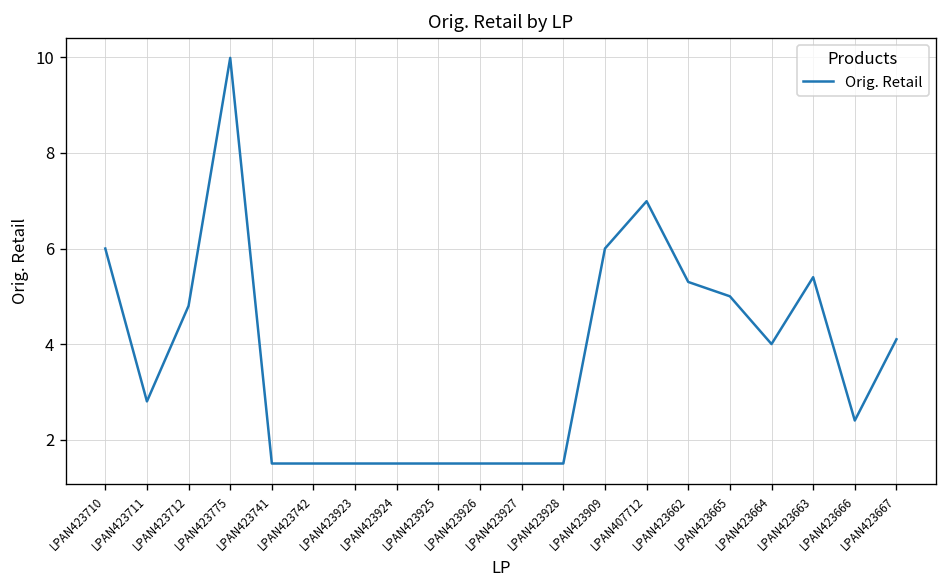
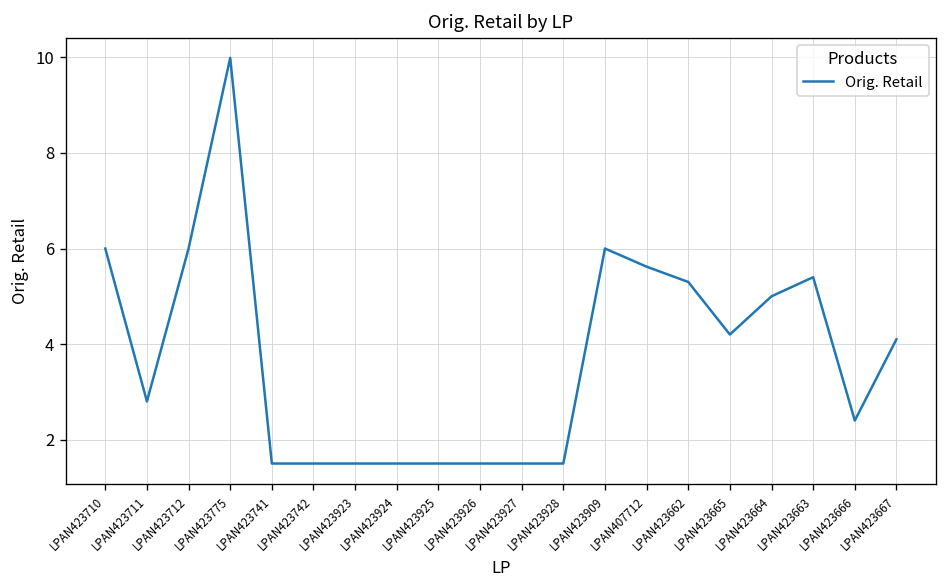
  {
    "LPAN423710": 6.0,
    "LPAN423711": 2.8,
-   "LPAN423712": 4.8,
+   "LPAN423712": 6.0,
    "LPAN423775": 10.0,
    "LPAN423741": 1.5,
    "LPAN423742": 1.5,
    "LPAN423923": 1.5,
    "LPAN423924": 1.5,
    "LPAN423925": 1.5,
    "LPAN423926": 1.5,
    "LPAN423927": 1.5,
    "LPAN423928": 1.5,
    "LPAN423909": 6.0,
-   "LPAN407712": 7.0,
+   "LPAN407712": 5.6,
    "LPAN423662": 5.3,
-   "LPAN423665": 5.0,
-   "LPAN423664": 4,
+   "LPAN423665": 4.2,
+   "LPAN423664": 5,
    "LPAN423663": 5.4,
    "LPAN423666": 2.4,
    "LPAN423667": 4.1
  }
